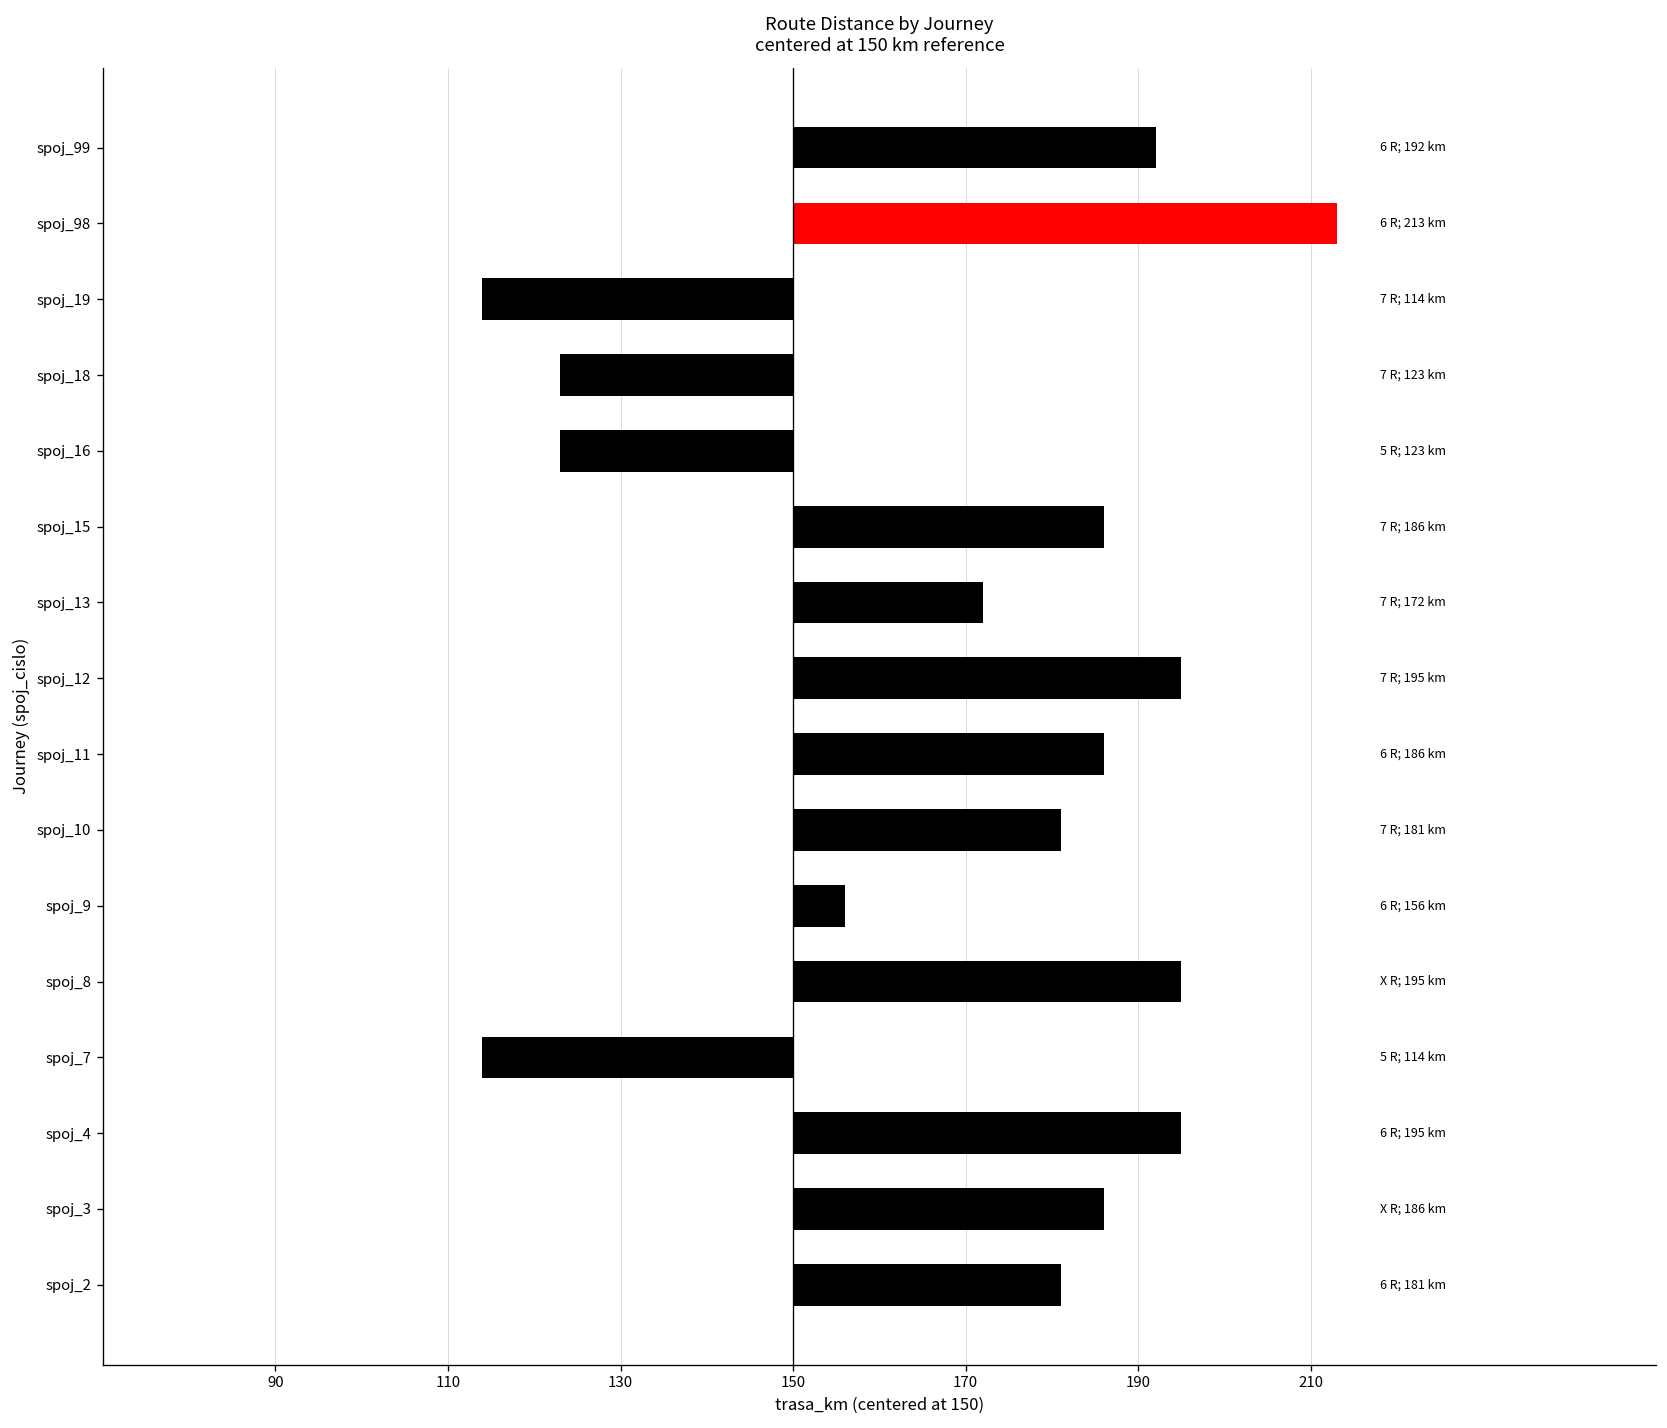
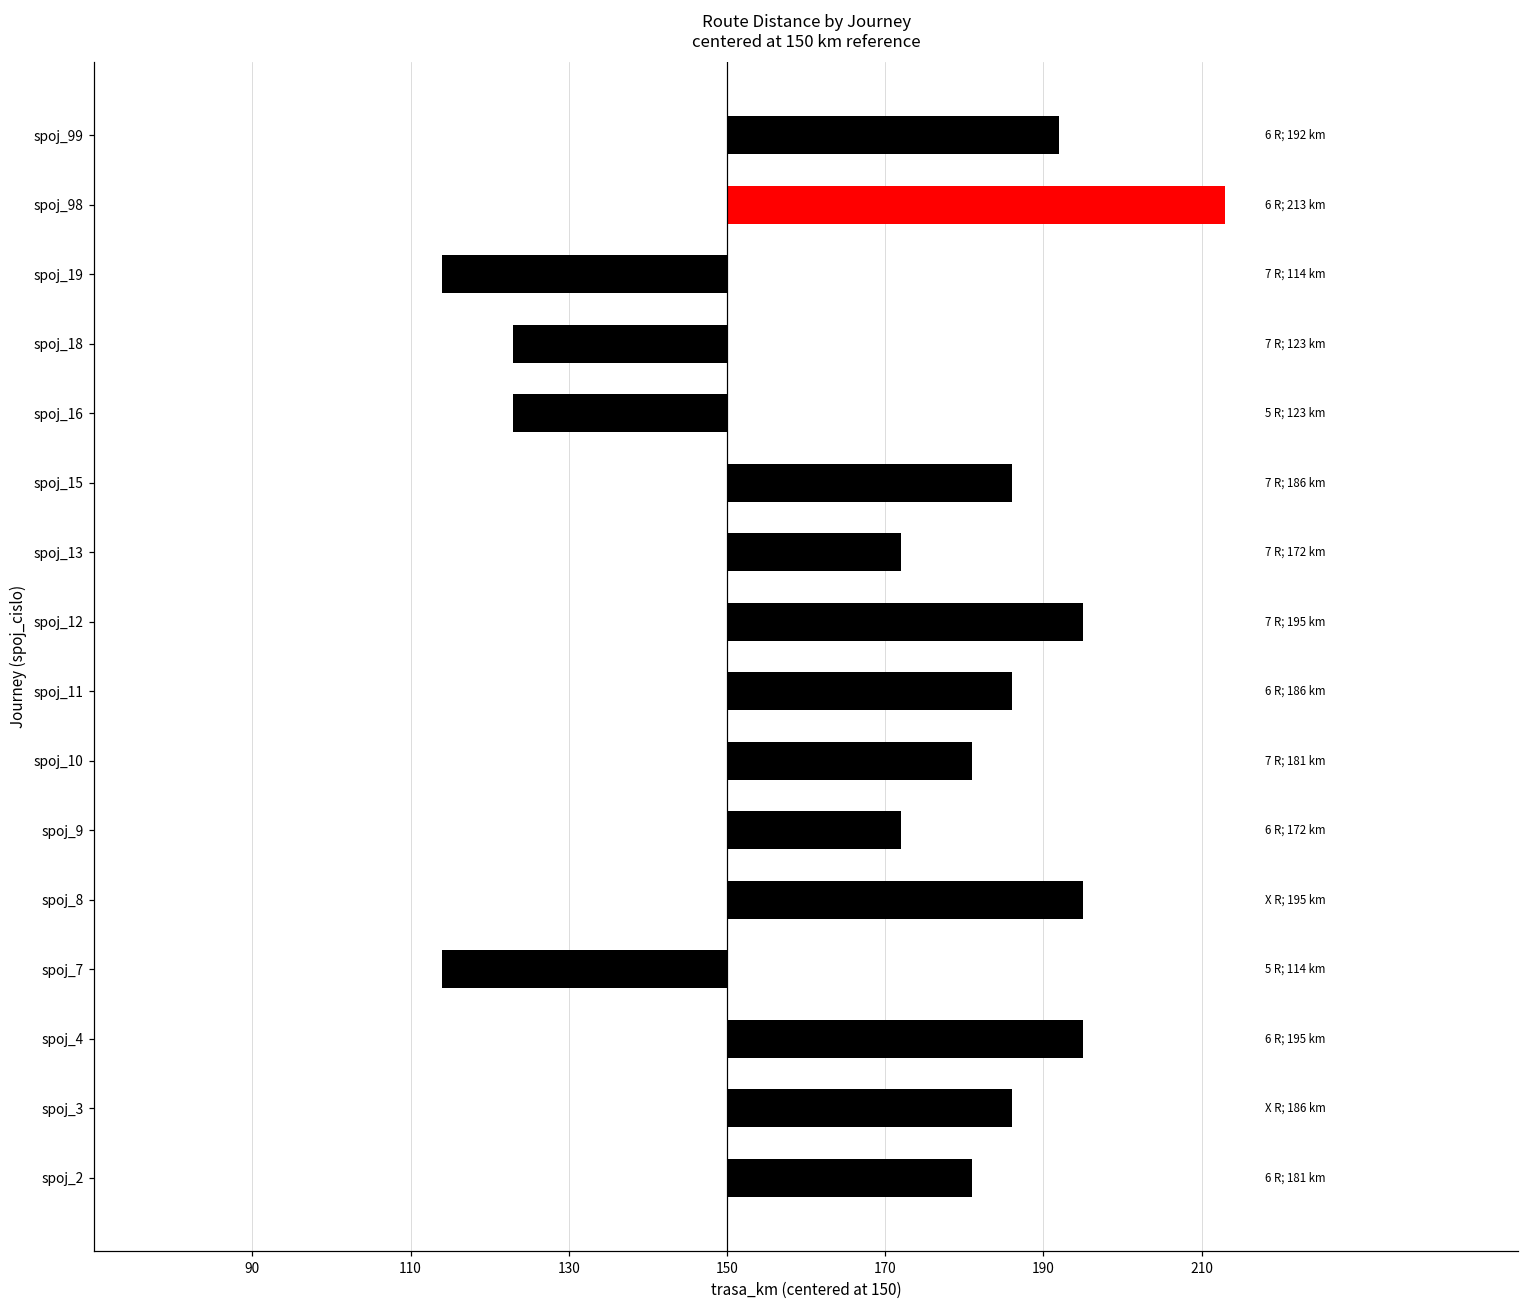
  {
-   "spoj_9": 156
+   "spoj_9": 172
  }
